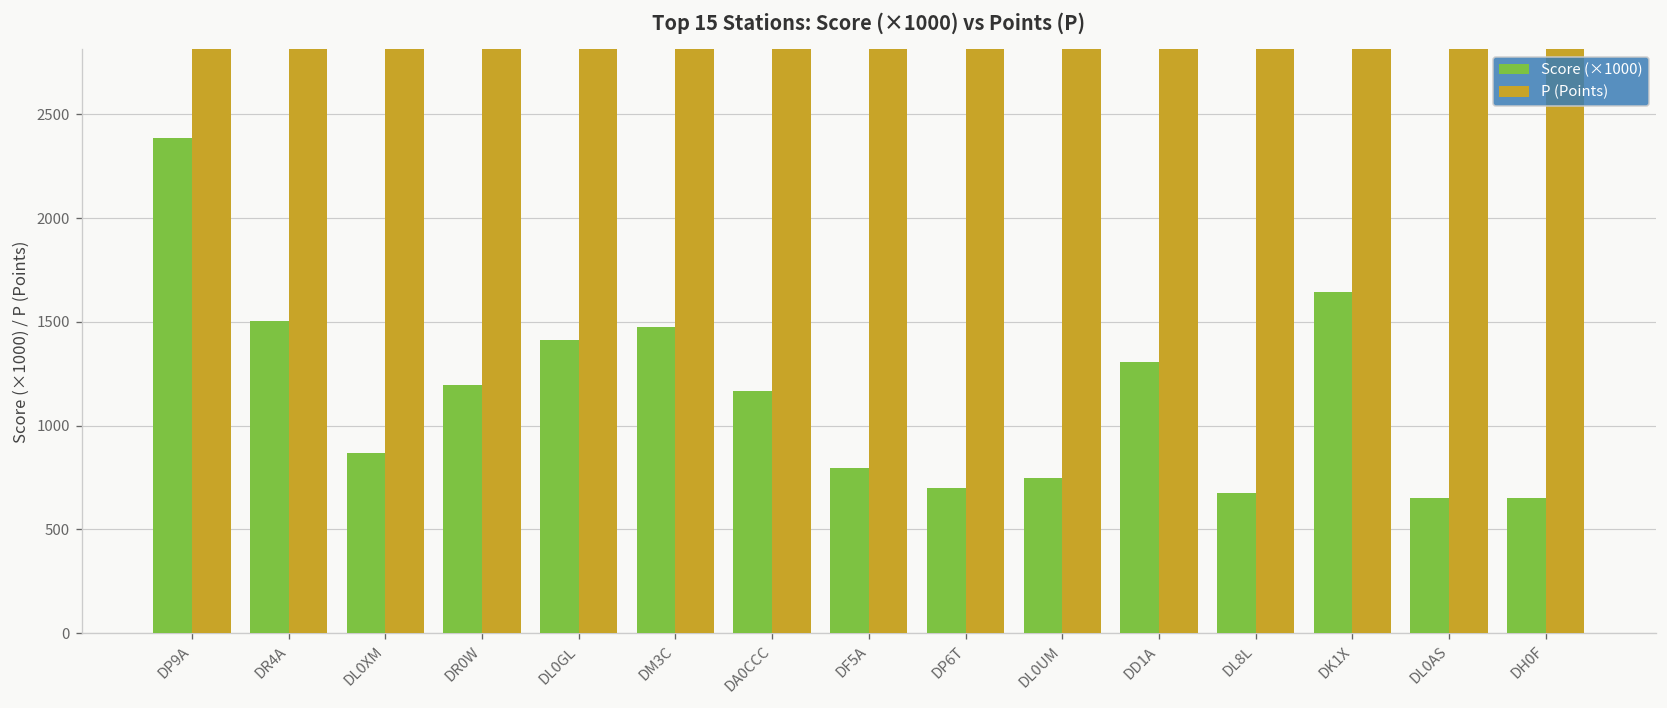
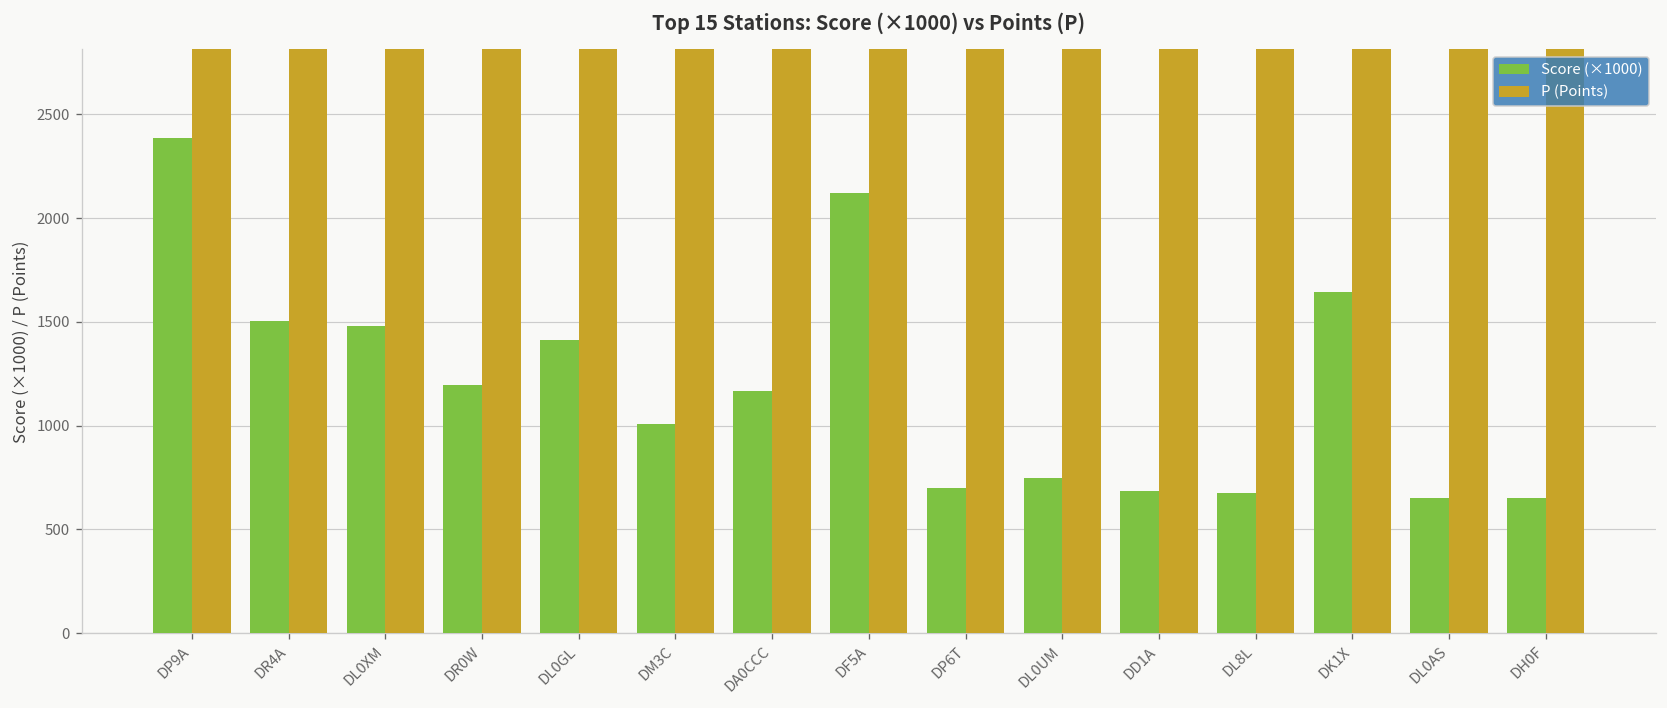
  {
    "Score (×1000)": {
      "DP9A": 2380,
      "DR4A": 1500,
-     "DL0XM": 870,
+     "DL0XM": 1480,
      "DR0W": 1200,
      "DL0GL": 1410,
-     "DM3C": 1480,
+     "DM3C": 1010,
      "DA0CCC": 1170,
-     "DF5A": 790,
+     "DF5A": 2120,
      "DP6T": 700,
      "DL0UM": 750,
-     "DD1A": 1300,
+     "DD1A": 690,
      "DL8L": 670,
      "DK1X": 1640,
      "DL0AS": 650,
      "DH0F": 650
    }
  }
